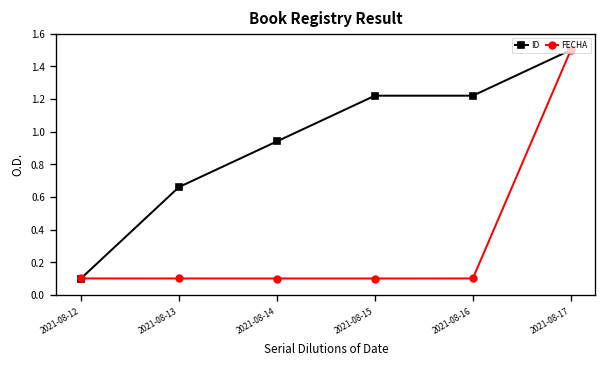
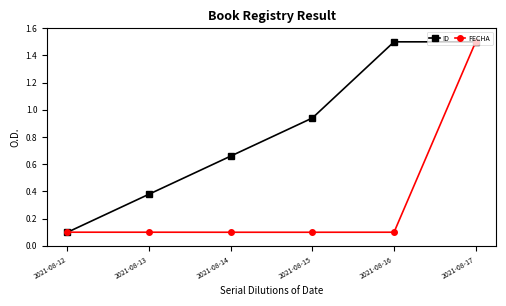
  {
    "ID": {
-     "2021-08-13": 0.66,
-     "2021-08-14": 0.94,
-     "2021-08-15": 1.22,
-     "2021-08-16": 1.22
+     "2021-08-13": 0.38,
+     "2021-08-14": 0.66,
+     "2021-08-15": 0.94,
+     "2021-08-16": 1.50
    },
    "FECHA": {
      "2021-08-13": 0.10,
      "2021-08-14": 0.10,
      "2021-08-15": 0.10,
      "2021-08-16": 0.10
    }
  }
